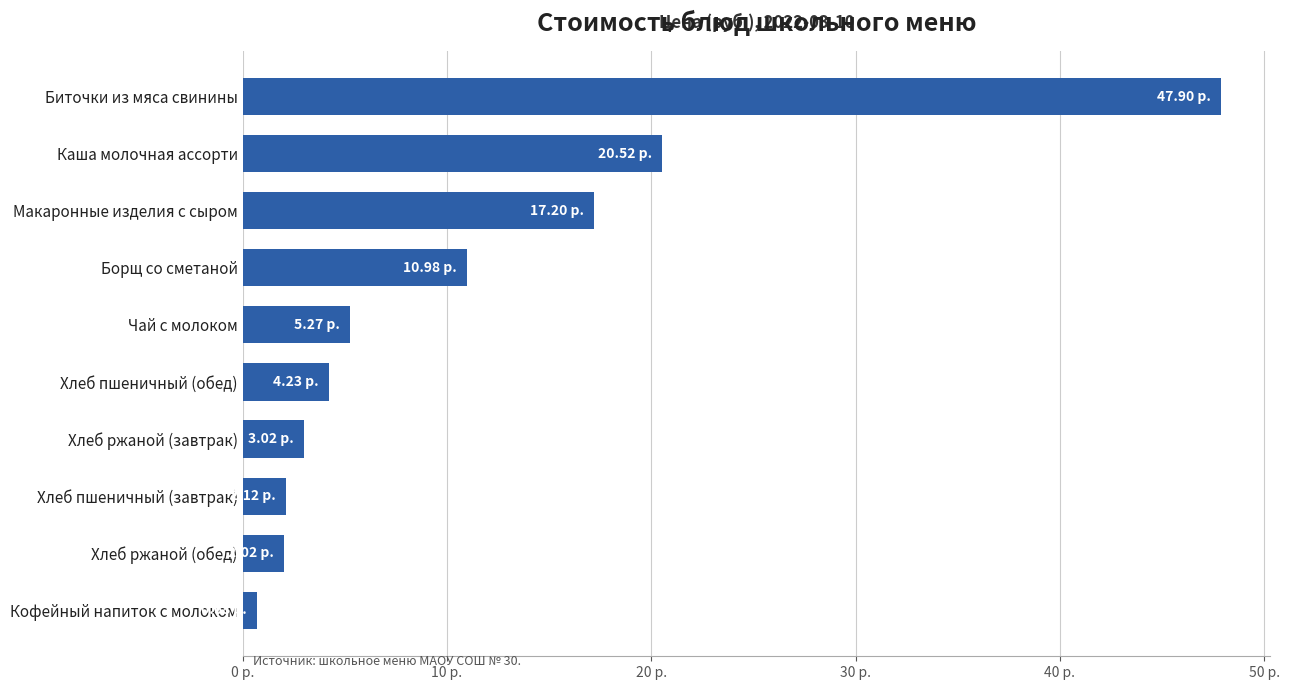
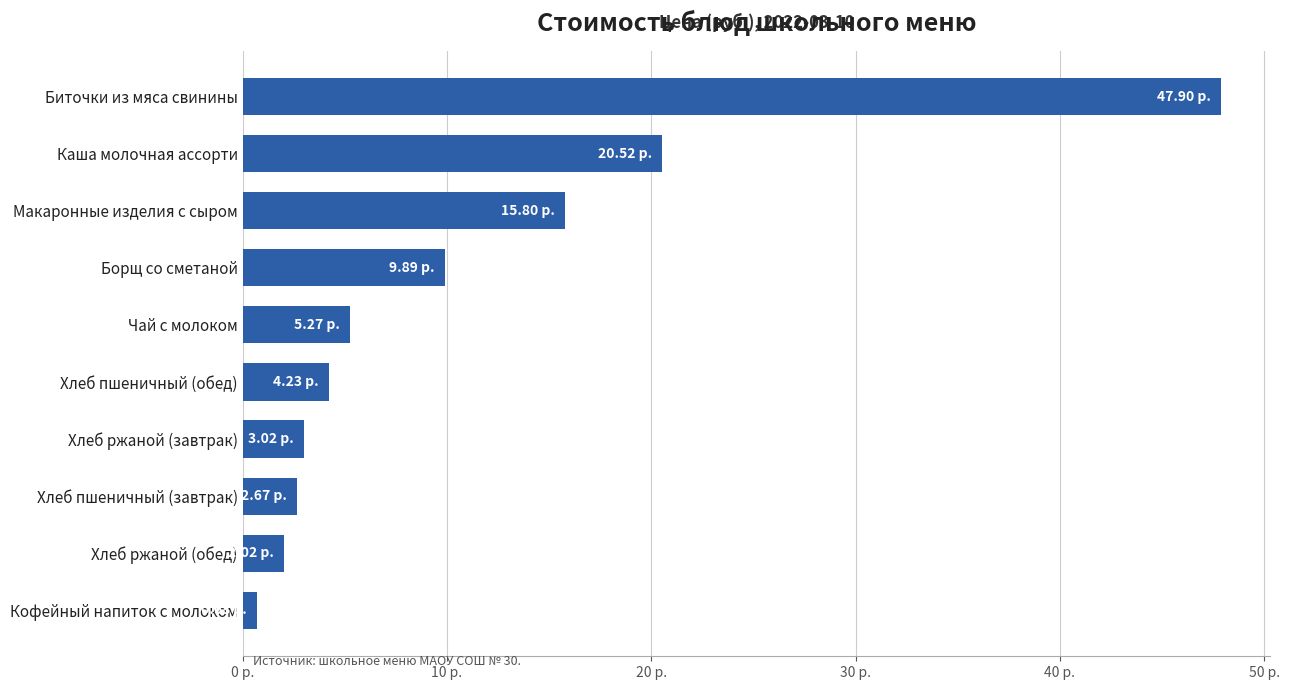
  {
    "Биточки из мяса свинины": 47.90,
    "Каша молочная ассорти": 20.52,
-   "Макаронные изделия с сыром": 17.20,
-   "Борщ со сметаной": 10.98,
+   "Макаронные изделия с сыром": 15.80,
+   "Борщ со сметаной": 9.89,
    "Чай с молоком": 5.27,
    "Хлеб пшеничный (обед)": 4.23,
    "Хлеб ржаной (завтрак)": 3.02,
-   "Хлеб пшеничный (завтрак)": 2.12,
+   "Хлеб пшеничный (завтрак)": 2.67,
    "Хлеб ржаной (обед)": 2.02
  }
